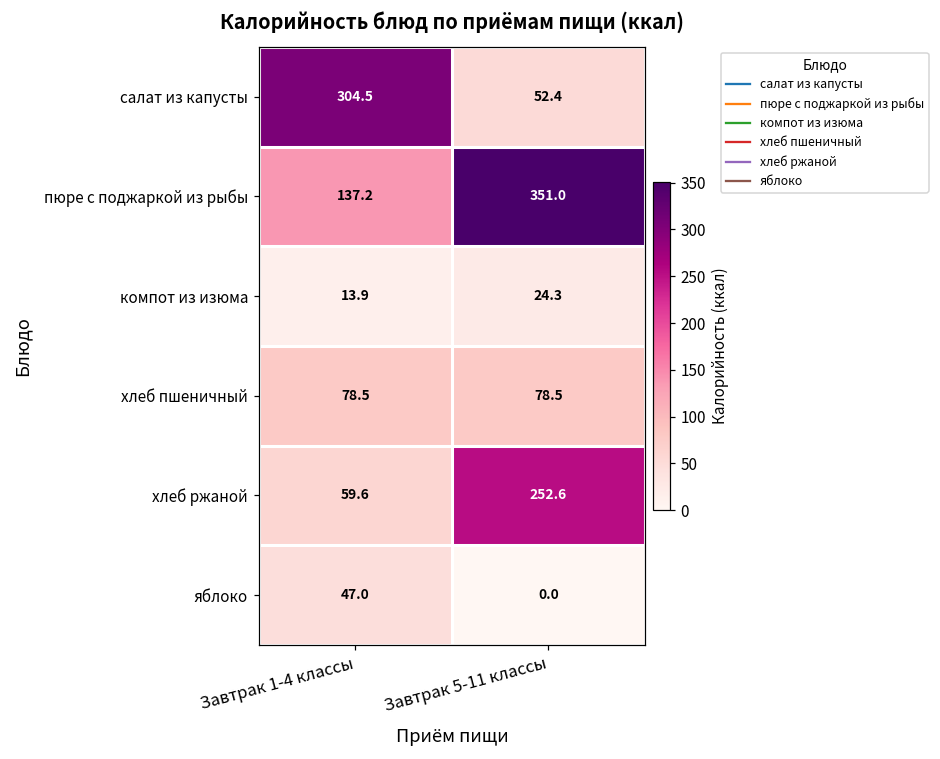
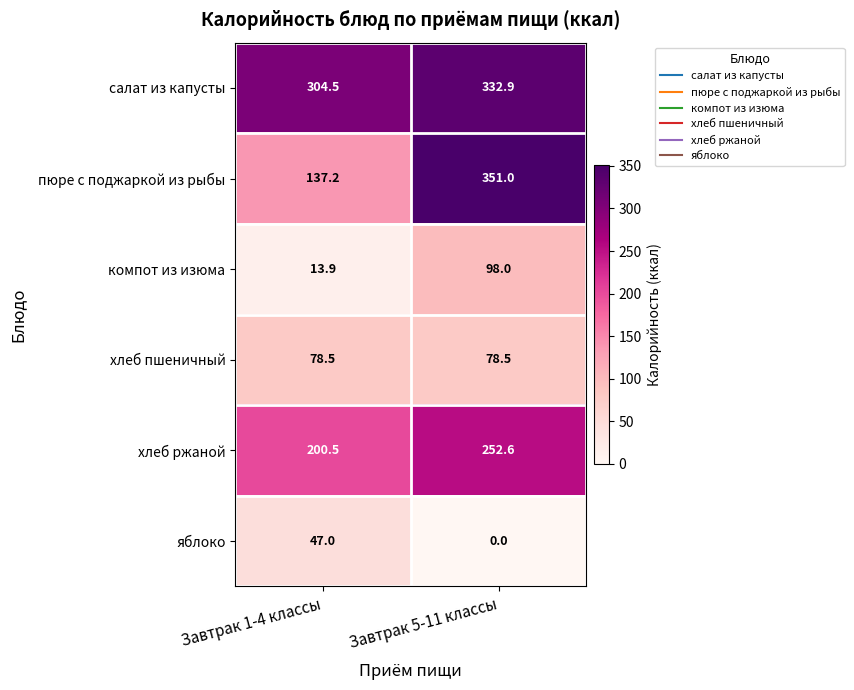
  {
    "салат из капусты": {
      "Завтрак 1-4 классы": 304.5,
-     "Завтрак 5-11 классы": 52.4
+     "Завтрак 5-11 классы": 332.9
    },
    "пюре с поджаркой из рыбы": {
      "Завтрак 1-4 классы": 137.2,
      "Завтрак 5-11 классы": 351.0
    },
    "компот из изюма": {
      "Завтрак 1-4 классы": 13.9,
-     "Завтрак 5-11 классы": 24.3
+     "Завтрак 5-11 классы": 98.0
    },
    "хлеб пшеничный": {
      "Завтрак 1-4 классы": 78.5,
      "Завтрак 5-11 классы": 78.5
    },
    "хлеб ржаной": {
-     "Завтрак 1-4 классы": 59.6,
+     "Завтрак 1-4 классы": 200.5,
      "Завтрак 5-11 классы": 252.6
    },
    "яблоко": {
      "Завтрак 1-4 классы": 47.0,
      "Завтрак 5-11 классы": 0.0
    }
  }
